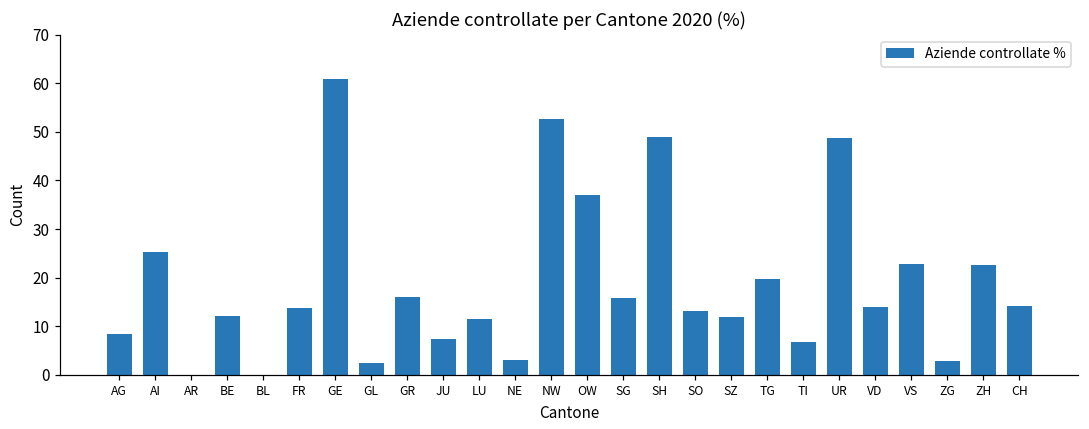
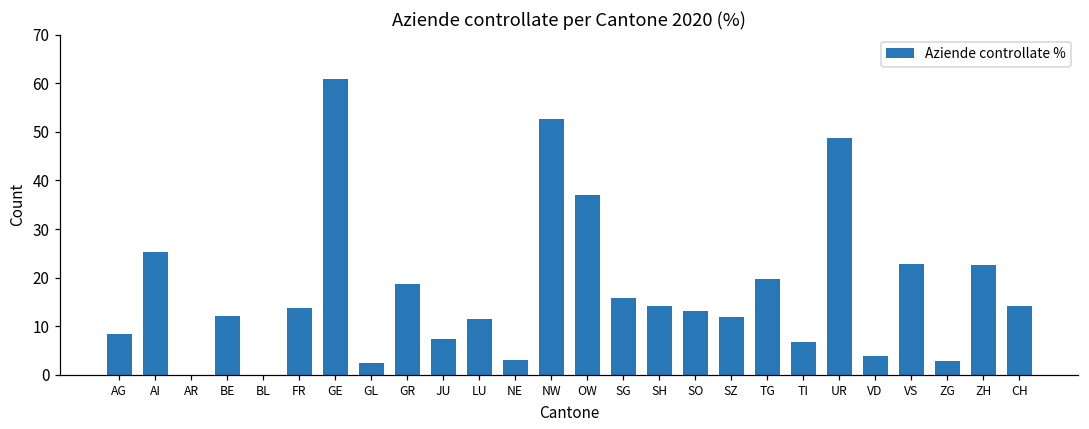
  {
    "AG": 8,
    "AI": 25,
    "AR": 0,
    "BE": 12,
    "BL": 0,
    "FR": 14,
    "GE": 61,
    "GL": 2,
-   "GR": 16,
+   "GR": 19,
    "JU": 7,
    "LU": 11,
    "NE": 3,
    "NW": 53,
    "OW": 37,
    "SG": 16,
-   "SH": 49,
+   "SH": 14,
    "SO": 13,
    "SZ": 12,
    "TG": 20,
    "TI": 7,
    "UR": 49,
-   "VD": 14,
+   "VD": 4,
    "VS": 23,
    "ZG": 3,
    "ZH": 23,
    "CH": 14
  }
